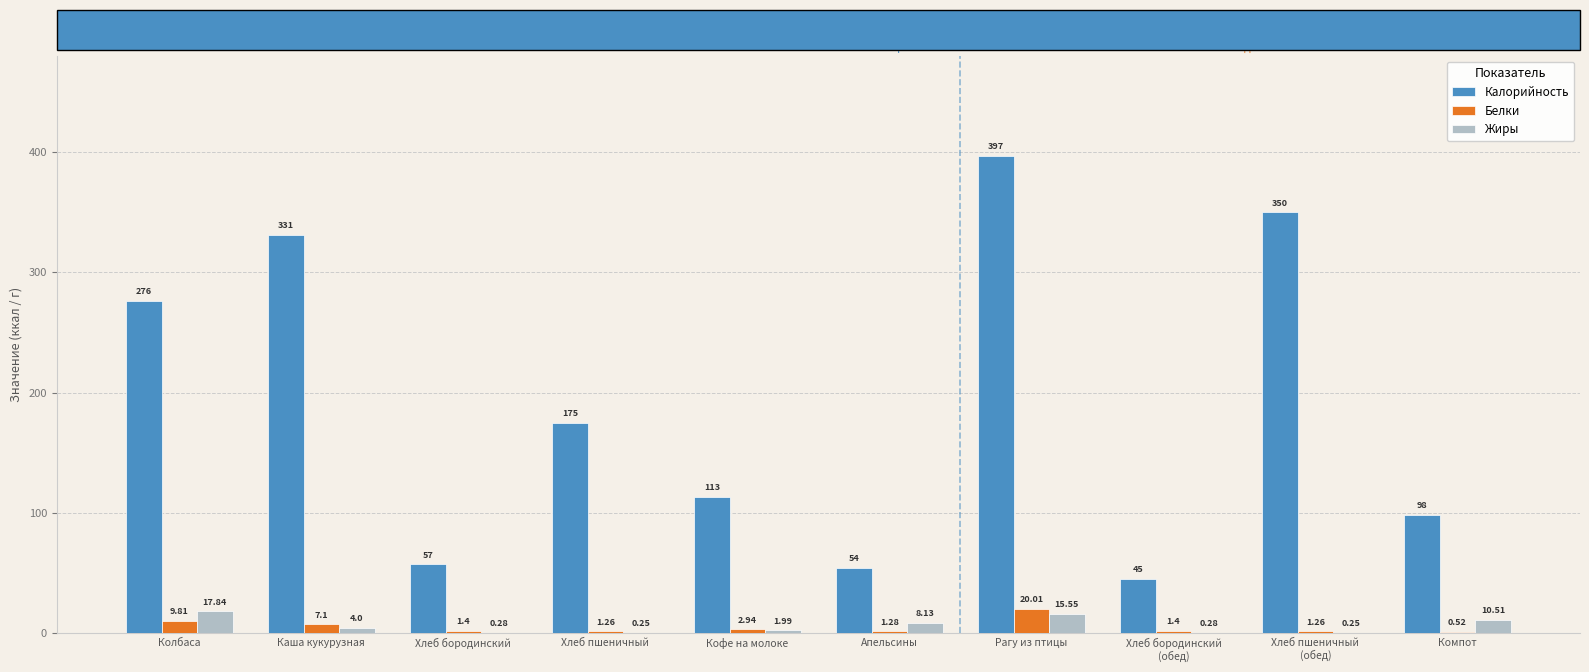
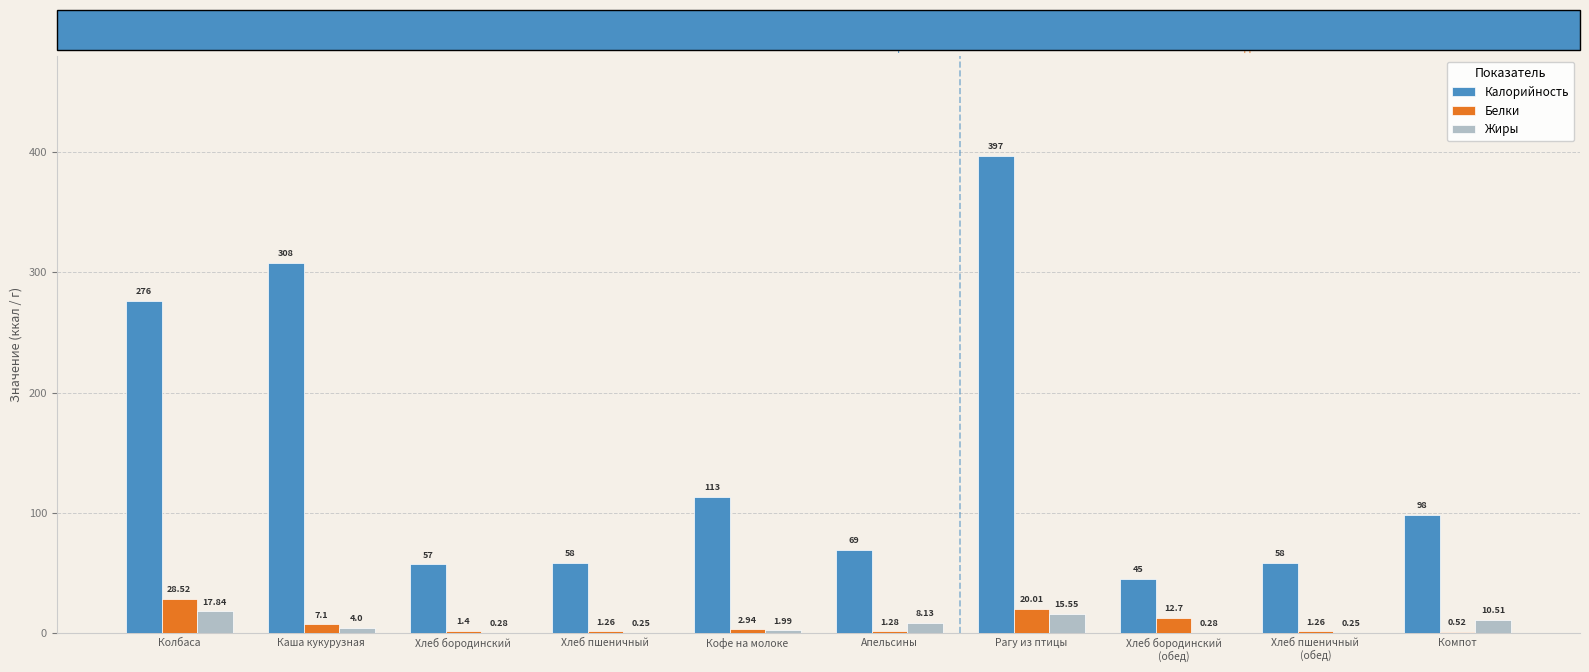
  {
    "Калорийность": {
      "Колбаса": 276,
-     "Каша кукурузная": 331,
+     "Каша кукурузная": 308,
      "Хлеб бородинский": 57,
-     "Хлеб пшеничный": 175,
+     "Хлеб пшеничный": 58,
      "Кофе на молоке": 113,
-     "Апельсины": 54,
+     "Апельсины": 69,
      "Рагу из птицы": 397,
      "Хлеб бородинский (обед)": 45,
-     "Хлеб пшеничный (обед)": 350,
+     "Хлеб пшеничный (обед)": 58,
      "Компот": 98
    },
    "Белки": {
-     "Колбаса": 9.81,
+     "Колбаса": 28.52,
      "Каша кукурузная": 7.1,
      "Хлеб бородинский": 1.4,
      "Хлеб пшеничный": 1.26,
      "Кофе на молоке": 2.94,
      "Апельсины": 1.28,
      "Рагу из птицы": 20.01,
-     "Хлеб бородинский (обед)": 1.4,
+     "Хлеб бородинский (обед)": 12.7,
      "Хлеб пшеничный (обед)": 1.26,
      "Компот": 0.52
    },
    "Жиры": {
      "Колбаса": 17.84,
      "Каша кукурузная": 4.0,
      "Хлеб бородинский": 0.28,
      "Хлеб пшеничный": 0.25,
      "Кофе на молоке": 1.99,
      "Апельсины": 8.13,
      "Рагу из птицы": 15.55,
      "Хлеб бородинский (обед)": 0.28,
      "Хлеб пшеничный (обед)": 0.25,
      "Компот": 10.51
    }
  }
